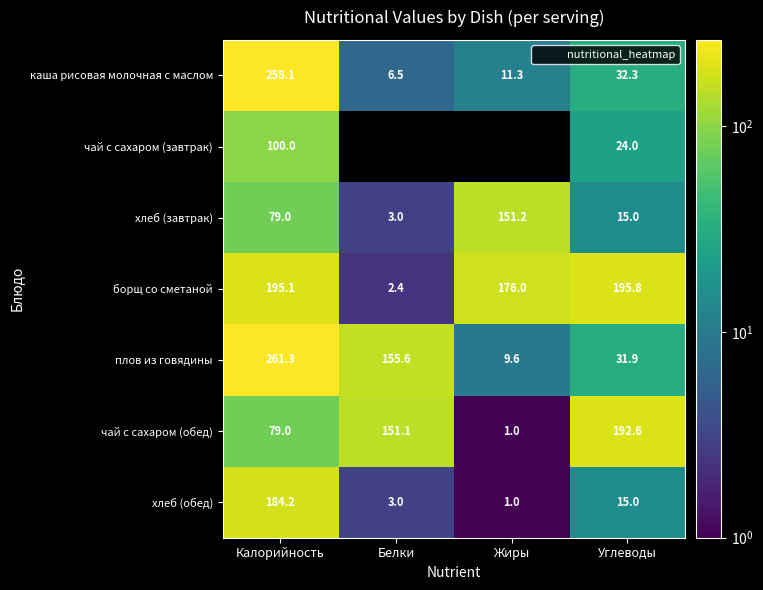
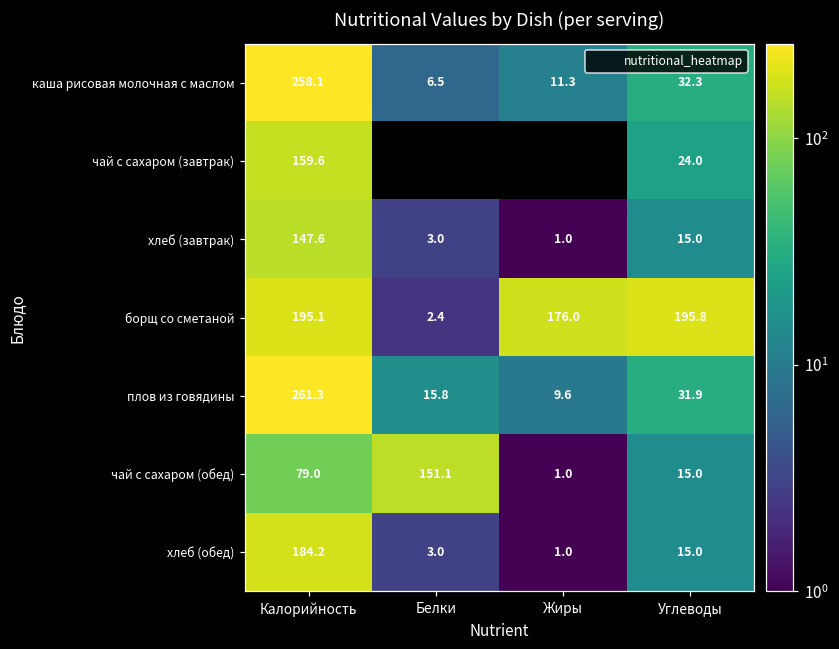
  {
    "каша рисовая молочная с маслом": {
      "Калорийность": 258.1,
      "Белки": 6.5,
      "Жиры": 11.3,
      "Углеводы": 32.3
    },
    "чай с сахаром (завтрак)": {
-     "Калорийность": 100.0,
+     "Калорийность": 159.6,
      "Углеводы": 24.0
    },
    "хлеб (завтрак)": {
-     "Калорийность": 79.0,
+     "Калорийность": 147.6,
      "Белки": 3.0,
-     "Жиры": 151.2,
+     "Жиры": 1.0,
      "Углеводы": 15.0
    },
    "борщ со сметаной": {
      "Калорийность": 195.1,
      "Белки": 2.4,
      "Жиры": 176.0,
      "Углеводы": 195.8
    },
    "плов из говядины": {
      "Калорийность": 261.3,
-     "Белки": 155.6,
+     "Белки": 15.8,
      "Жиры": 9.6,
      "Углеводы": 31.9
    },
    "чай с сахаром (обед)": {
      "Калорийность": 79.0,
      "Белки": 151.1,
      "Жиры": 1.0,
-     "Углеводы": 192.6
+     "Углеводы": 15.0
    },
    "хлеб (обед)": {
      "Калорийность": 184.2,
      "Белки": 3.0,
      "Жиры": 1.0,
      "Углеводы": 15.0
    }
  }
